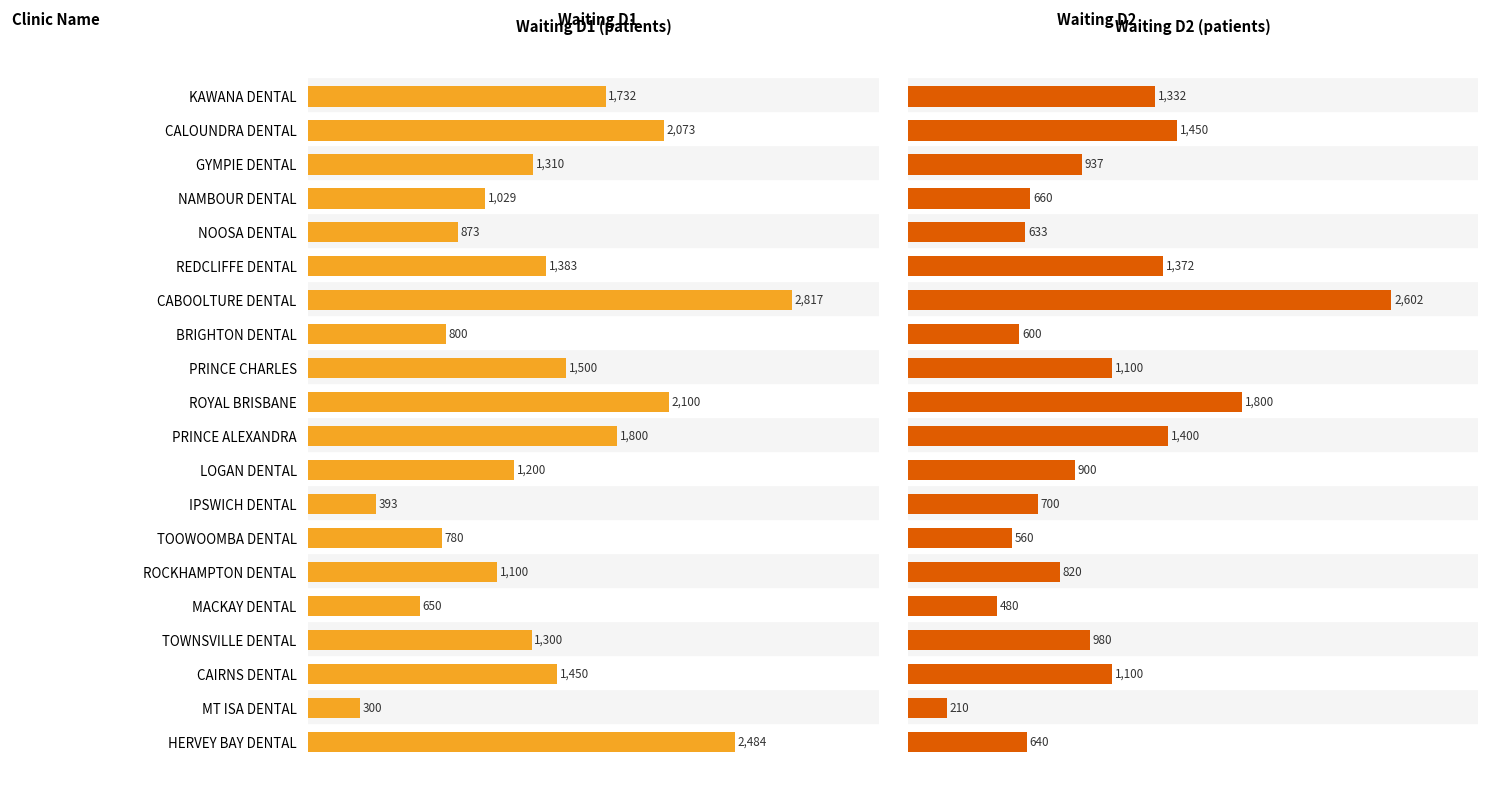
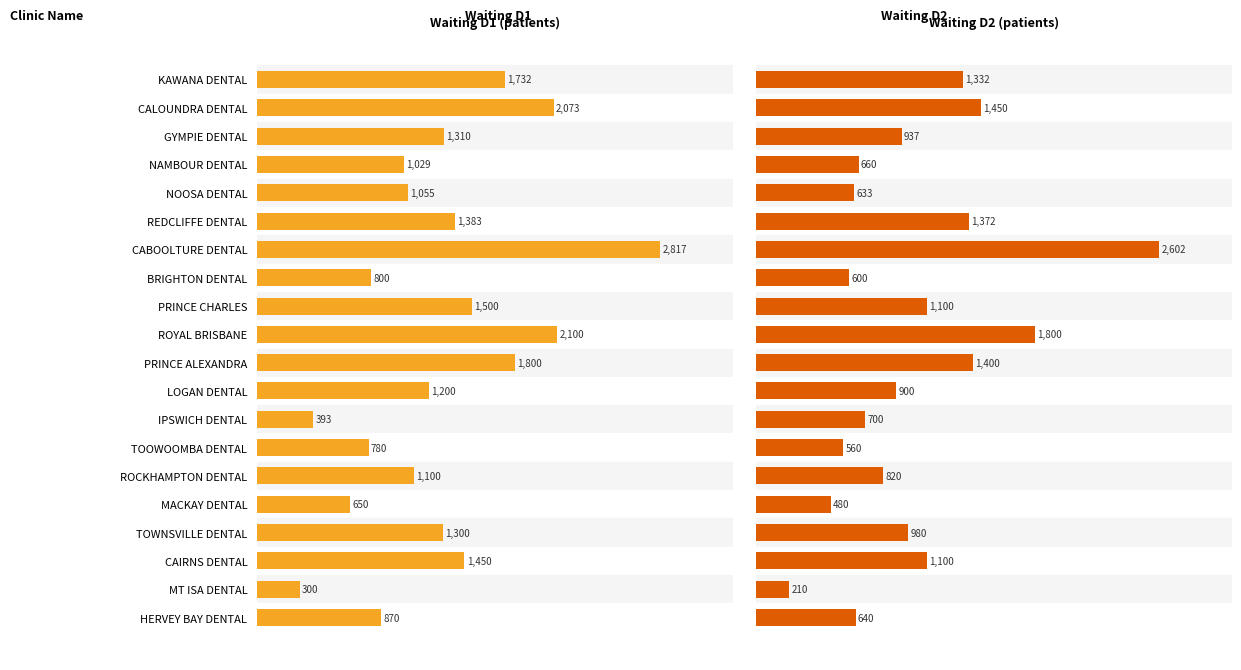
  {
    "Waiting D1 (patients)": {
      "KAWANA DENTAL": "1,732",
      "CALOUNDRA DENTAL": "2,073",
      "GYMPIE DENTAL": "1,310",
      "NAMBOUR DENTAL": "1,029",
-     "NOOSA DENTAL": "873",
+     "NOOSA DENTAL": "1,055",
      "REDCLIFFE DENTAL": "1,383",
      "CABOOLTURE DENTAL": "2,817",
      "BRIGHTON DENTAL": "800",
      "PRINCE CHARLES": "1,500",
      "ROYAL BRISBANE": "2,100",
      "PRINCE ALEXANDRA": "1,800",
      "LOGAN DENTAL": "1,200",
      "IPSWICH DENTAL": "393",
      "TOOWOOMBA DENTAL": "780",
      "ROCKHAMPTON DENTAL": "1,100",
      "MACKAY DENTAL": "650",
      "TOWNSVILLE DENTAL": "1,300",
      "CAIRNS DENTAL": "1,450",
      "MT ISA DENTAL": "300",
-     "HERVEY BAY DENTAL": "2,484"
+     "HERVEY BAY DENTAL": "870"
    }
  }
